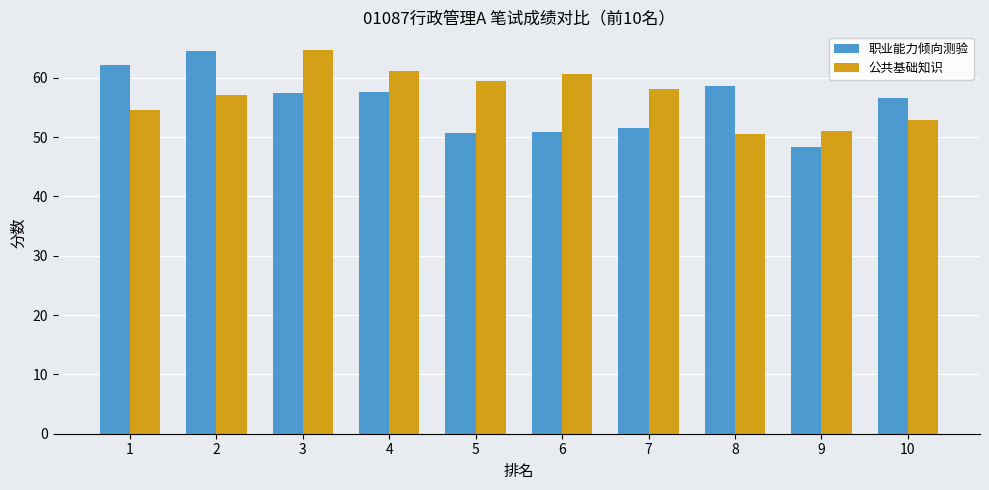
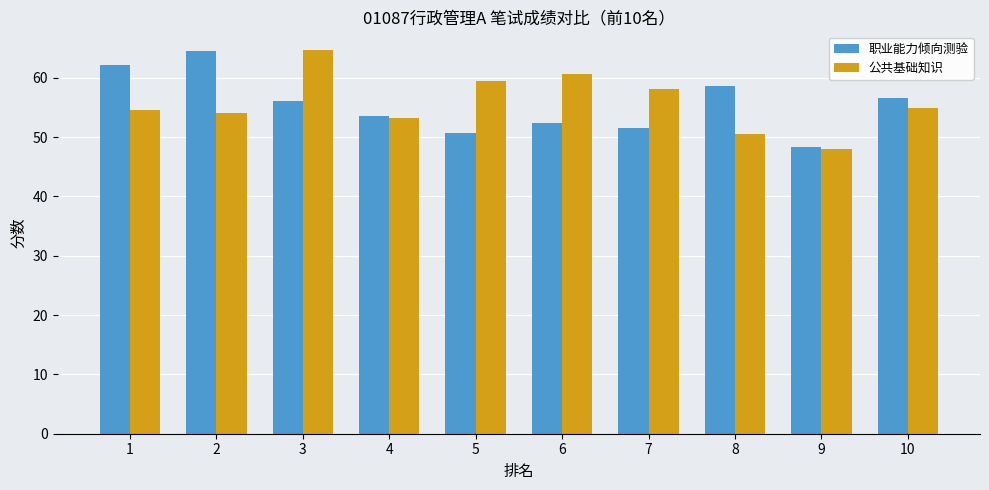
  {
    "职业能力倾向测验": {
      "1": 62,
      "2": 65,
-     "3": 58,
-     "4": 58,
+     "3": 56,
+     "4": 54,
      "5": 51,
-     "6": 51,
+     "6": 52,
      "7": 52,
      "8": 59,
      "9": 48,
      "10": 57
    },
    "公共基础知识": {
      "1": 55,
-     "2": 57,
+     "2": 54,
      "3": 65,
-     "4": 61,
+     "4": 53,
      "5": 60,
      "6": 61,
      "7": 58,
      "8": 51,
-     "9": 51,
-     "10": 53
+     "9": 48,
+     "10": 55
    }
  }
